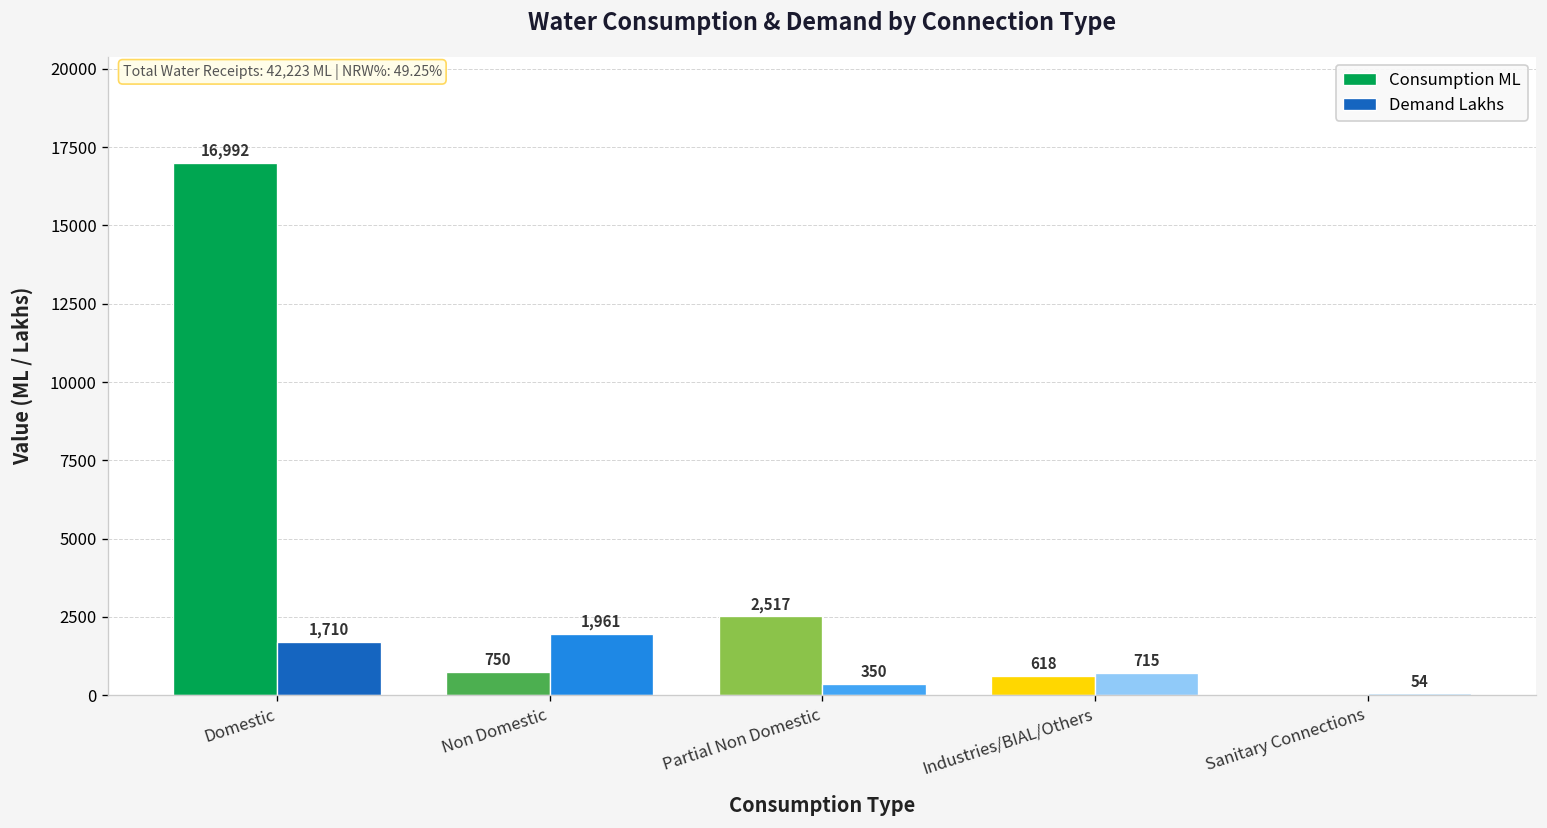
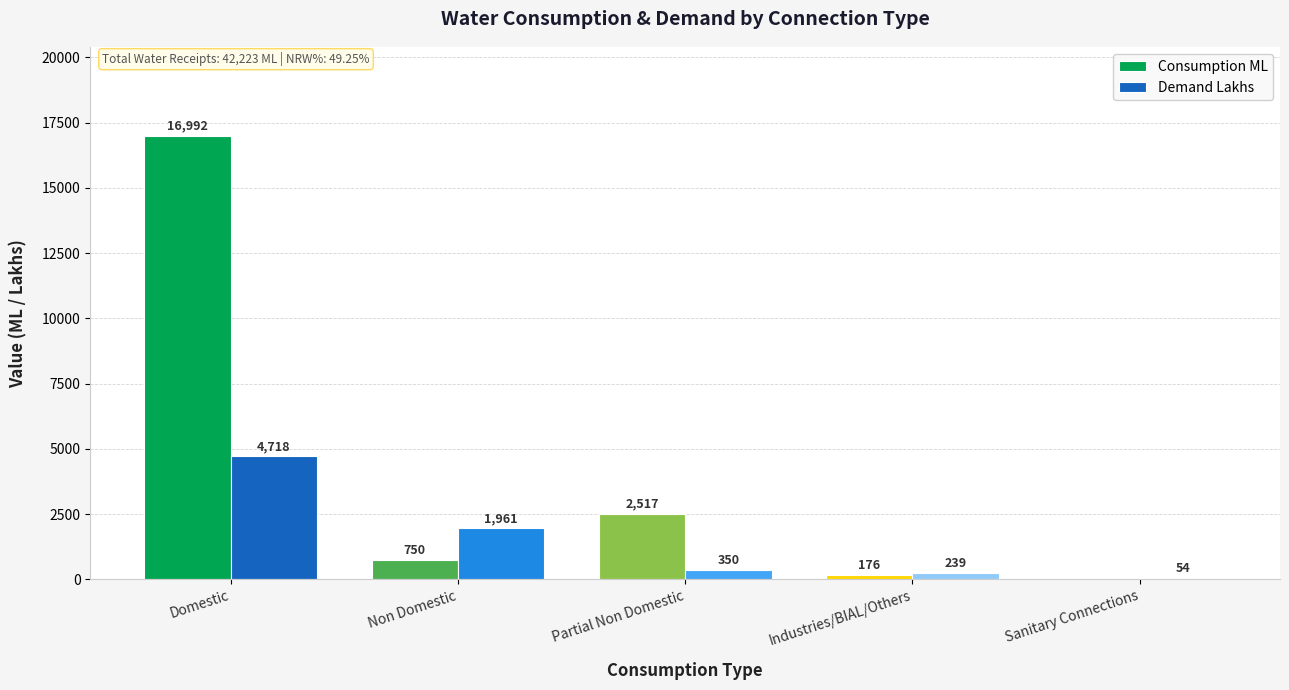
  {
    "Consumption ML": {
      "Domestic": "16,992",
      "Non Domestic": "750",
      "Partial Non Domestic": "2,517",
-     "Industries/BIAL/Others": "618"
+     "Industries/BIAL/Others": "176"
    },
    "Demand Lakhs": {
-     "Domestic": "1,710",
+     "Domestic": "4,718",
      "Non Domestic": "1,961",
      "Partial Non Domestic": "350",
-     "Industries/BIAL/Others": "715",
+     "Industries/BIAL/Others": "239",
      "Sanitary Connections": "54"
    }
  }
